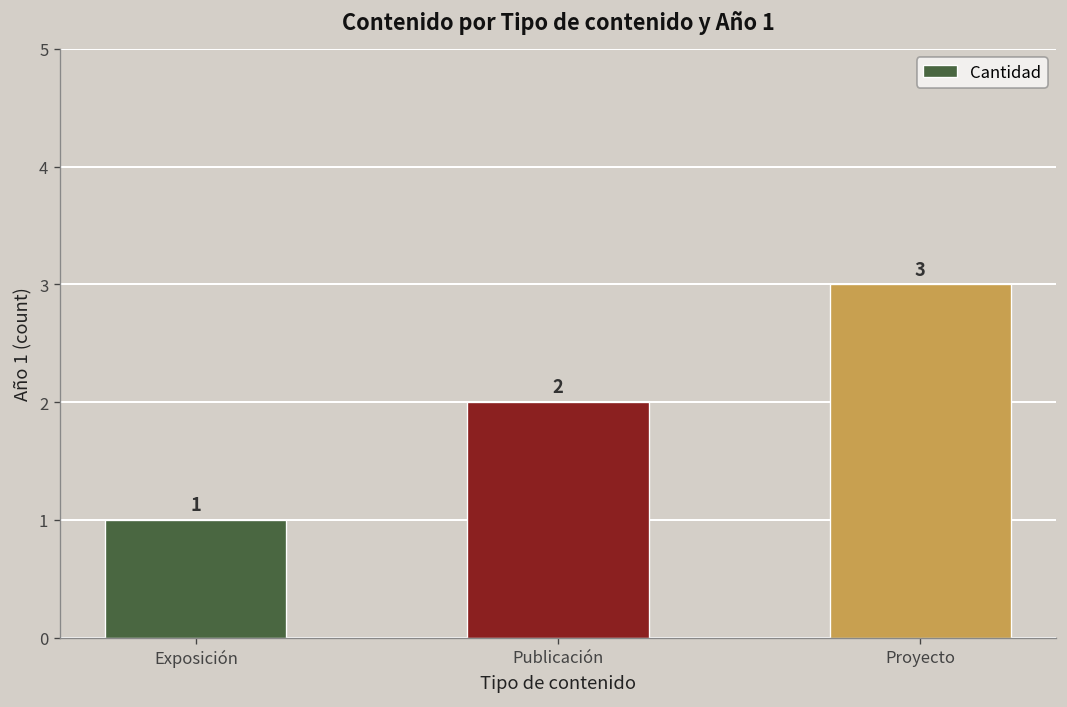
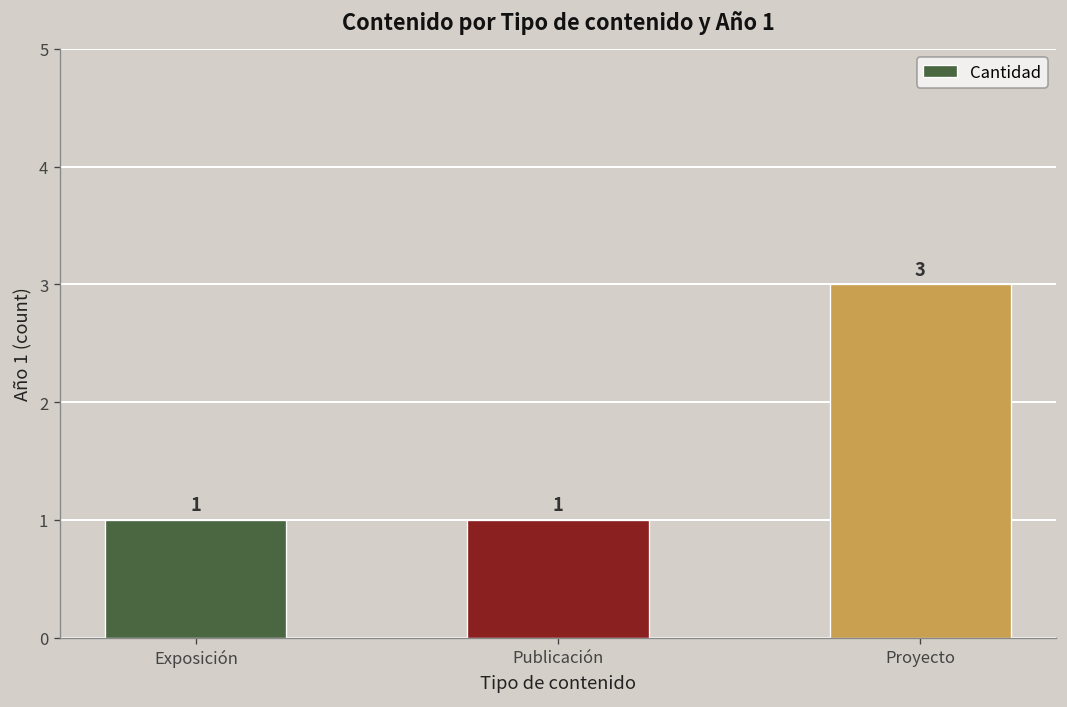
  {
    "Exposición": 1,
-   "Publicación": 2,
+   "Publicación": 1,
    "Proyecto": 3
  }
